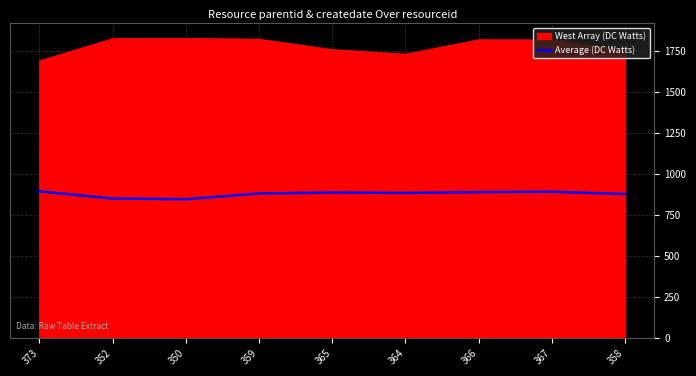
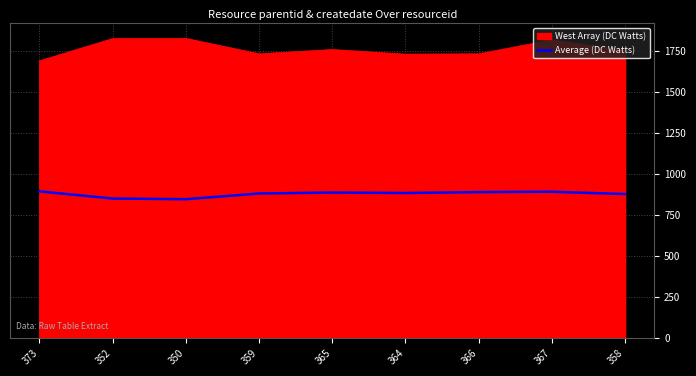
  {
    "West Array (DC Watts)": {
      "373": 1690,
      "352": 1820,
      "350": 1820,
-     "359": 1820,
+     "359": 1730,
      "365": 1760,
      "364": 1730,
-     "366": 1820
+     "366": 1730
    },
    "Average (DC Watts)": {
      "373": 890,
      "352": 850,
      "350": 840,
      "359": 880,
      "365": 880,
      "364": 880,
      "366": 890,
      "367": 890,
      "358": 870
    }
  }
